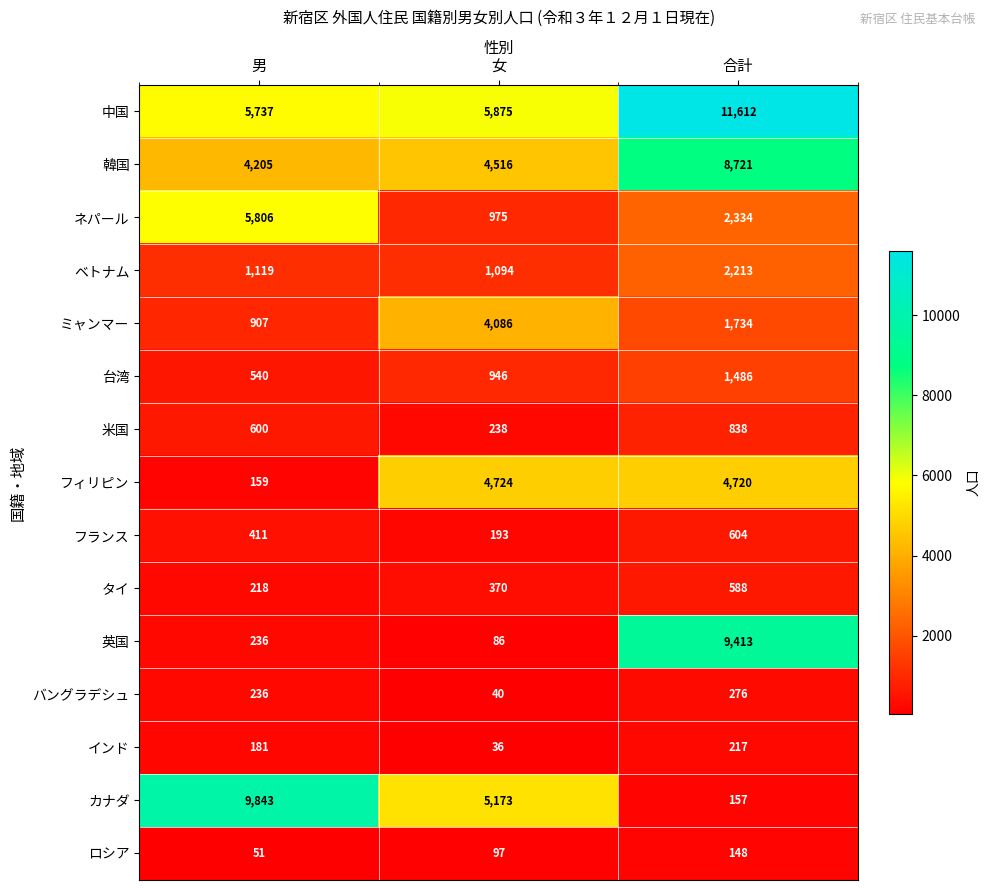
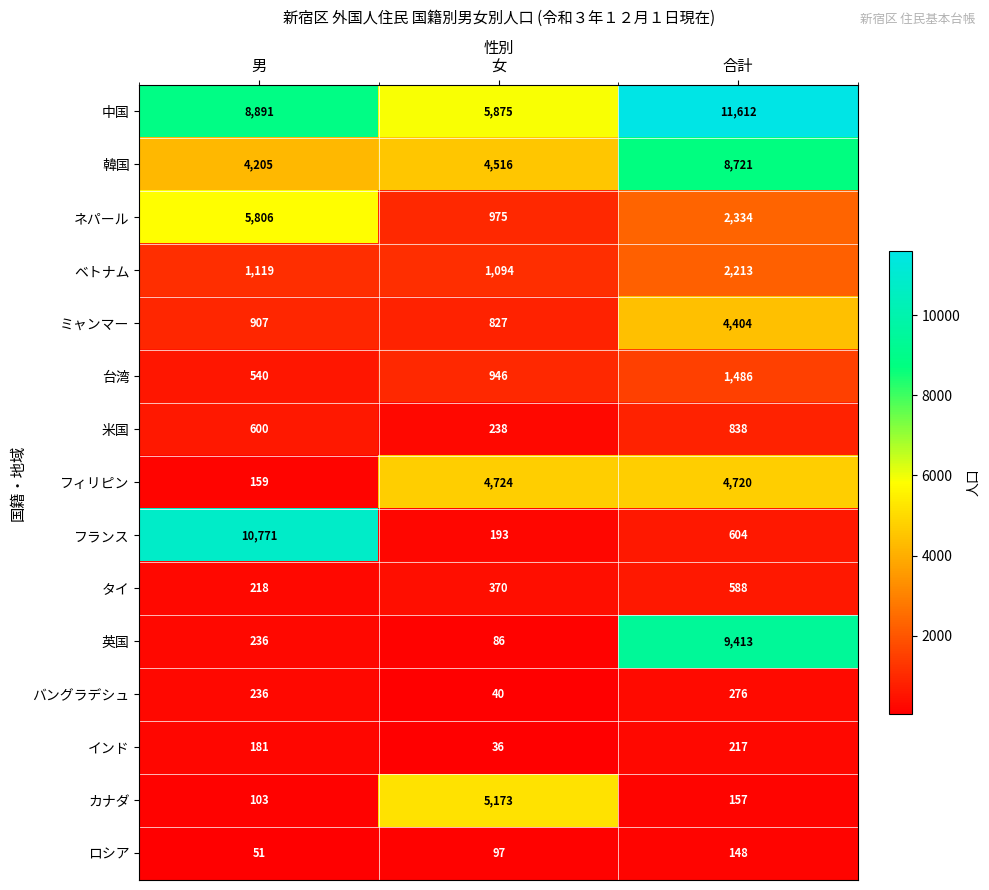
  {
    "中国": {
-     "男": "5,737",
+     "男": "8,891",
      "女": "5,875",
      "合計": "11,612"
    },
    "韓国": {
      "男": "4,205",
      "女": "4,516",
      "合計": "8,721"
    },
    "ネパール": {
      "男": "5,806",
      "女": "975",
      "合計": "2,334"
    },
    "ベトナム": {
      "男": "1,119",
      "女": "1,094",
      "合計": "2,213"
    },
    "ミャンマー": {
      "男": "907",
-     "女": "4,086",
-     "合計": "1,734"
+     "女": "827",
+     "合計": "4,404"
    },
    "台湾": {
      "男": "540",
      "女": "946",
      "合計": "1,486"
    },
    "米国": {
      "男": "600",
      "女": "238",
      "合計": "838"
    },
    "フィリピン": {
      "男": "159",
      "女": "4,724",
      "合計": "4,720"
    },
    "フランス": {
-     "男": "411",
+     "男": "10,771",
      "女": "193",
      "合計": "604"
    },
    "タイ": {
      "男": "218",
      "女": "370",
      "合計": "588"
    },
    "英国": {
      "男": "236",
      "女": "86",
      "合計": "9,413"
    },
    "バングラデシュ": {
      "男": "236",
      "女": "40",
      "合計": "276"
    },
    "インド": {
      "男": "181",
      "女": "36",
      "合計": "217"
    },
    "カナダ": {
-     "男": "9,843",
+     "男": "103",
      "女": "5,173",
      "合計": "157"
    },
    "ロシア": {
      "男": "51",
      "女": "97",
      "合計": "148"
    }
  }
